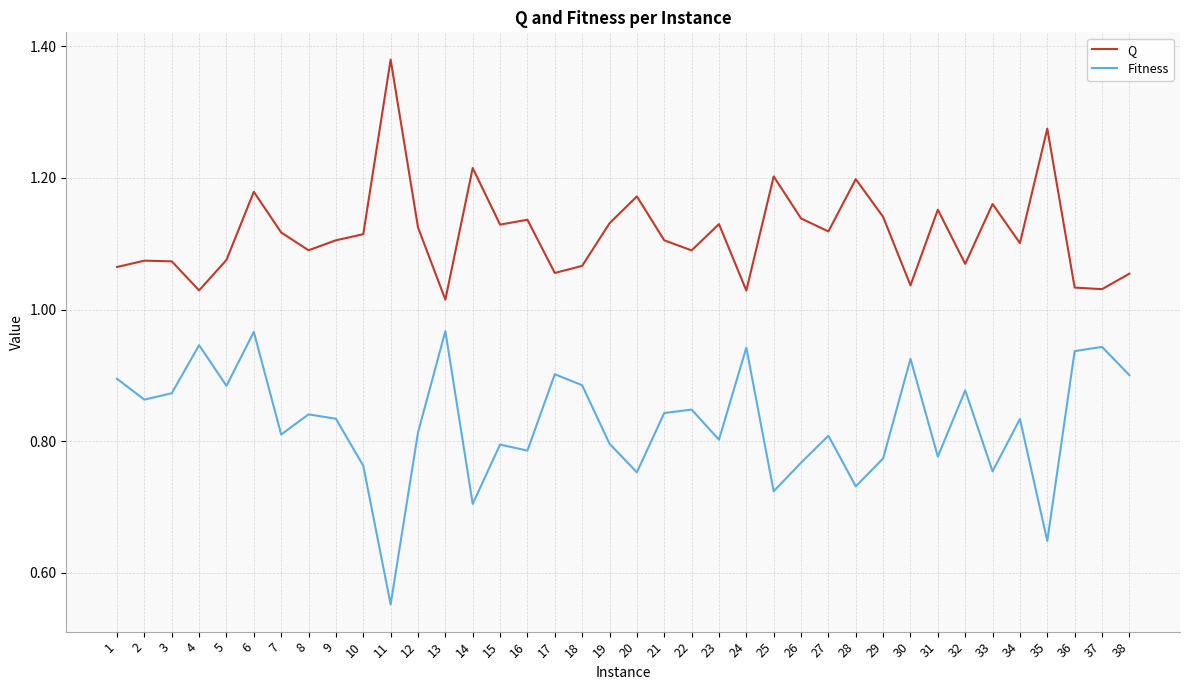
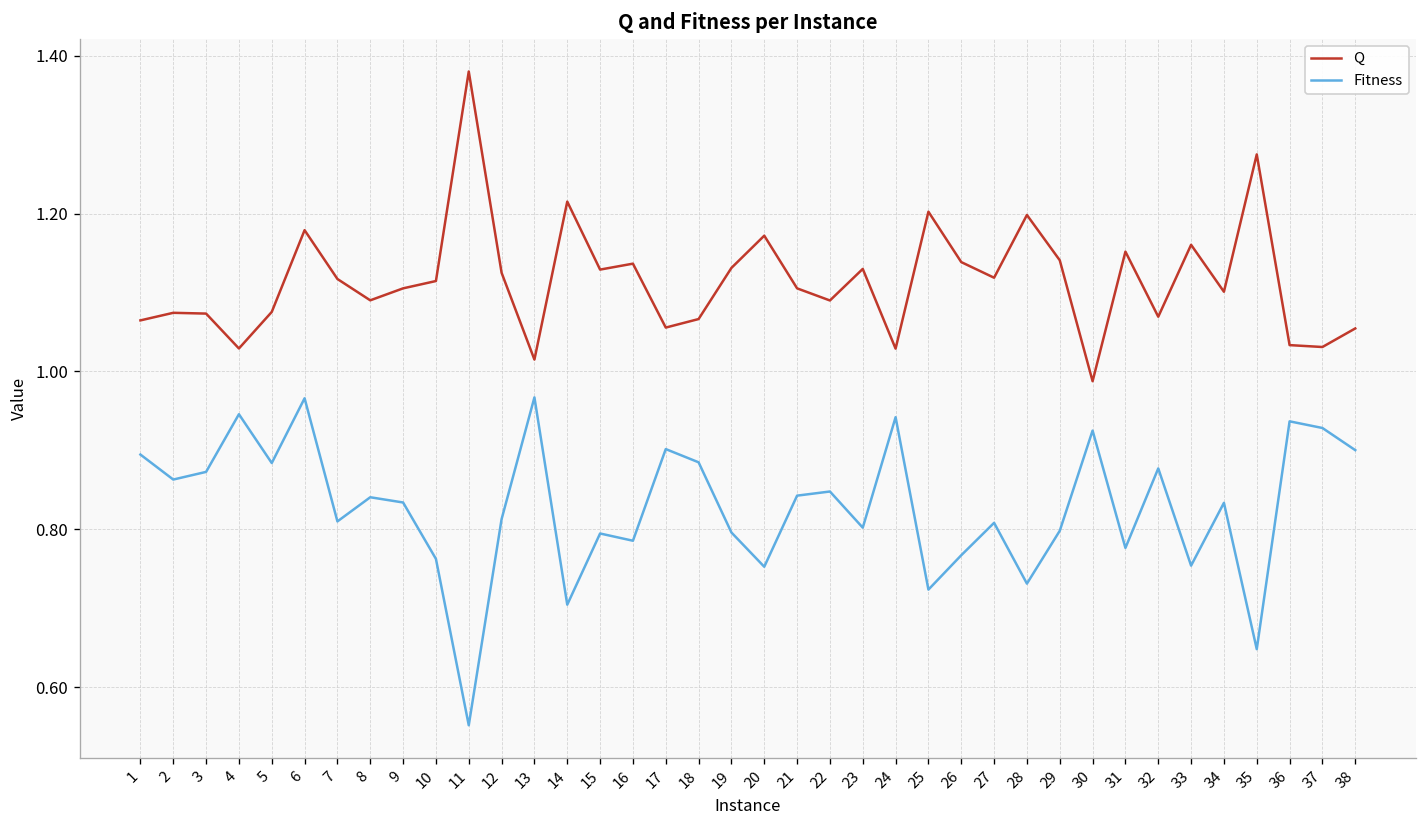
  {
    "Q": {
      "1": 1.06,
      "2": 1.07,
      "3": 1.07,
      "4": 1.03,
      "5": 1.08,
      "6": 1.18,
      "7": 1.12,
      "8": 1.09,
      "9": 1.11,
      "10": 1.11,
      "11": 1.38,
      "12": 1.13,
      "13": 1.02,
      "14": 1.22,
      "15": 1.13,
      "16": 1.14,
      "17": 1.06,
      "18": 1.07,
      "19": 1.13,
      "20": 1.17,
      "21": 1.11,
      "22": 1.09,
      "23": 1.13,
      "24": 1.03,
      "25": 1.20,
      "26": 1.14,
      "27": 1.12,
      "28": 1.20,
      "29": 1.14,
-     "30": 1.04,
+     "30": 0.99,
      "31": 1.15,
      "32": 1.07,
      "33": 1.16,
      "34": 1.10,
      "35": 1.28,
      "36": 1.03,
      "37": 1.03,
      "38": 1.05
    },
    "Fitness": {
      "1": 0.89,
      "2": 0.86,
      "3": 0.87,
      "4": 0.95,
      "5": 0.88,
      "6": 0.97,
      "7": 0.81,
      "8": 0.84,
      "9": 0.83,
      "10": 0.76,
      "11": 0.55,
      "12": 0.81,
      "13": 0.97,
      "14": 0.70,
      "15": 0.79,
      "16": 0.79,
      "17": 0.90,
      "18": 0.88,
      "19": 0.80,
      "20": 0.75,
      "21": 0.84,
      "22": 0.85,
      "23": 0.80,
      "24": 0.94,
      "25": 0.72,
      "26": 0.77,
      "27": 0.81,
      "28": 0.73,
-     "29": 0.77,
+     "29": 0.80,
      "30": 0.93,
      "31": 0.78,
      "32": 0.88,
      "33": 0.75,
      "34": 0.83,
      "35": 0.65,
      "36": 0.94,
-     "37": 0.94,
+     "37": 0.93,
      "38": 0.90
    }
  }
